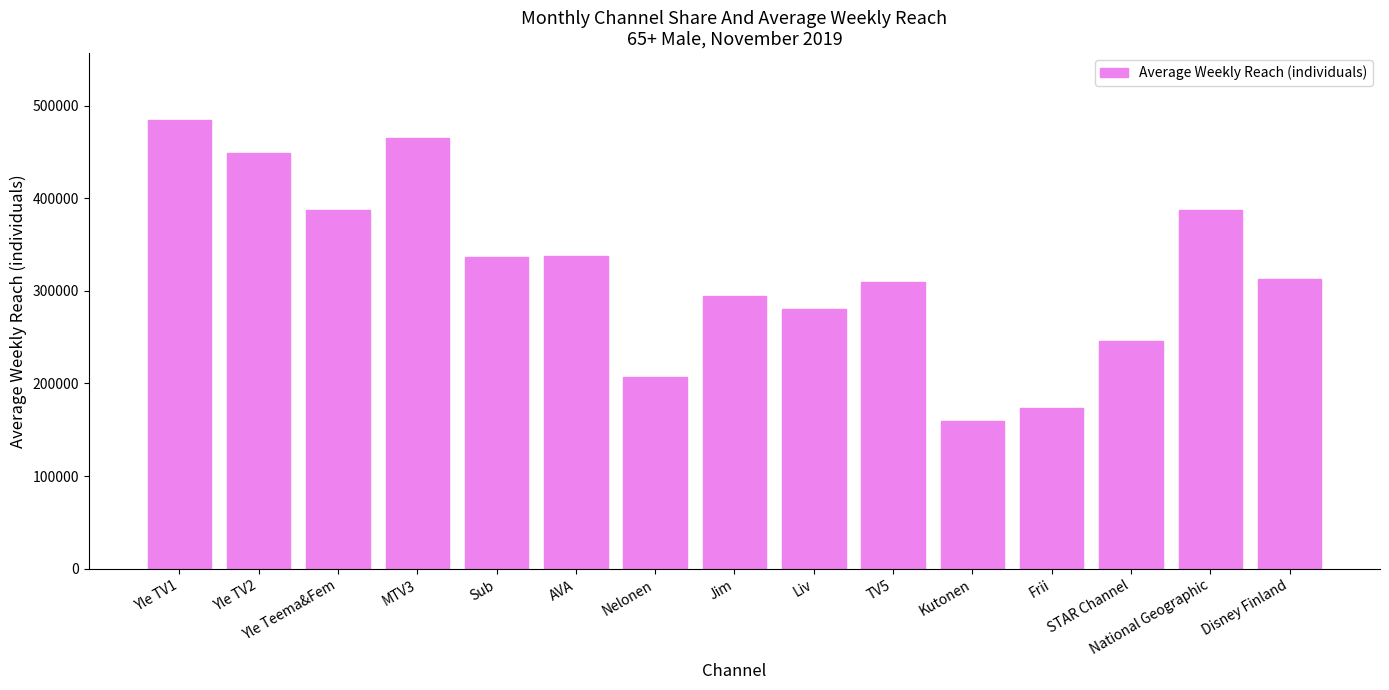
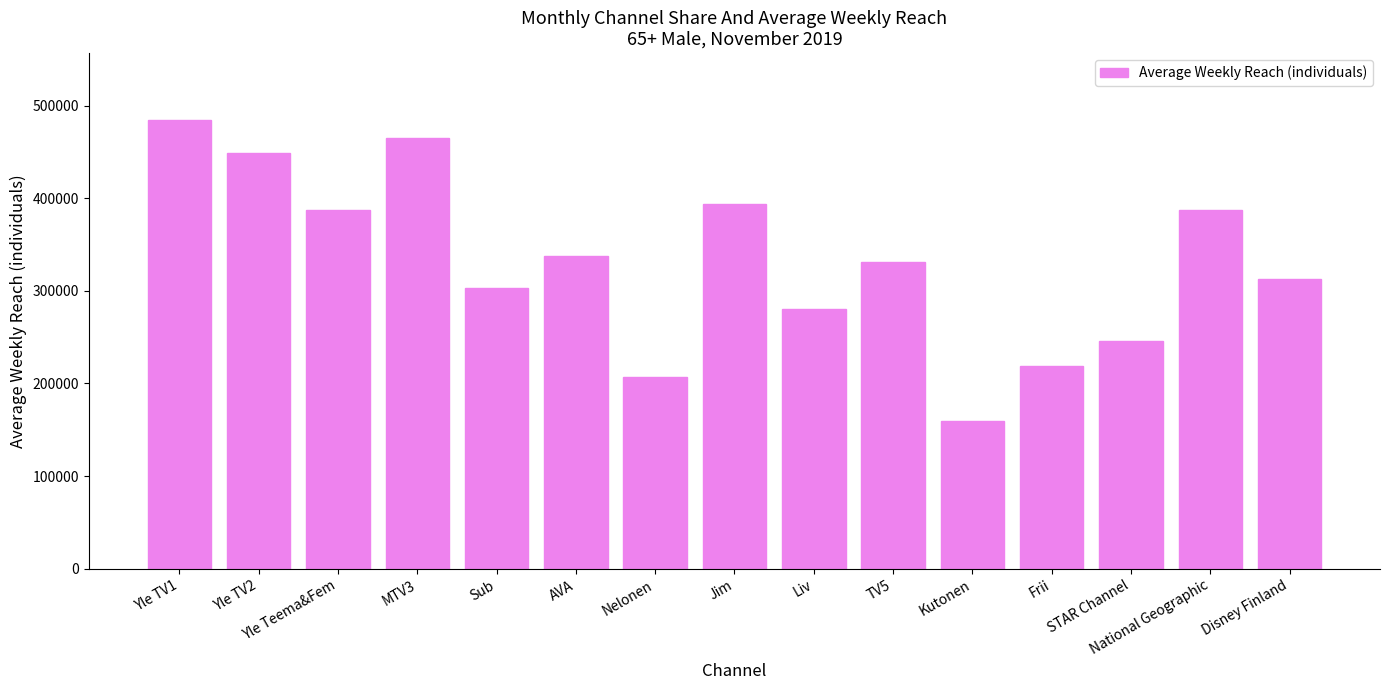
  {
    "Yle TV1": 480000,
    "Yle TV2": 450000,
    "Yle Teema&Fem": 390000,
    "MTV3": 470000,
-   "Sub": 340000,
+   "Sub": 300000,
    "AVA": 340000,
    "Nelonen": 210000,
-   "Jim": 290000,
+   "Jim": 390000,
    "Liv": 280000,
-   "TV5": 310000,
+   "TV5": 330000,
    "Kutonen": 160000,
-   "Frii": 170000,
+   "Frii": 220000,
    "STAR Channel": 250000,
    "National Geographic": 390000,
    "Disney Finland": 310000
  }
